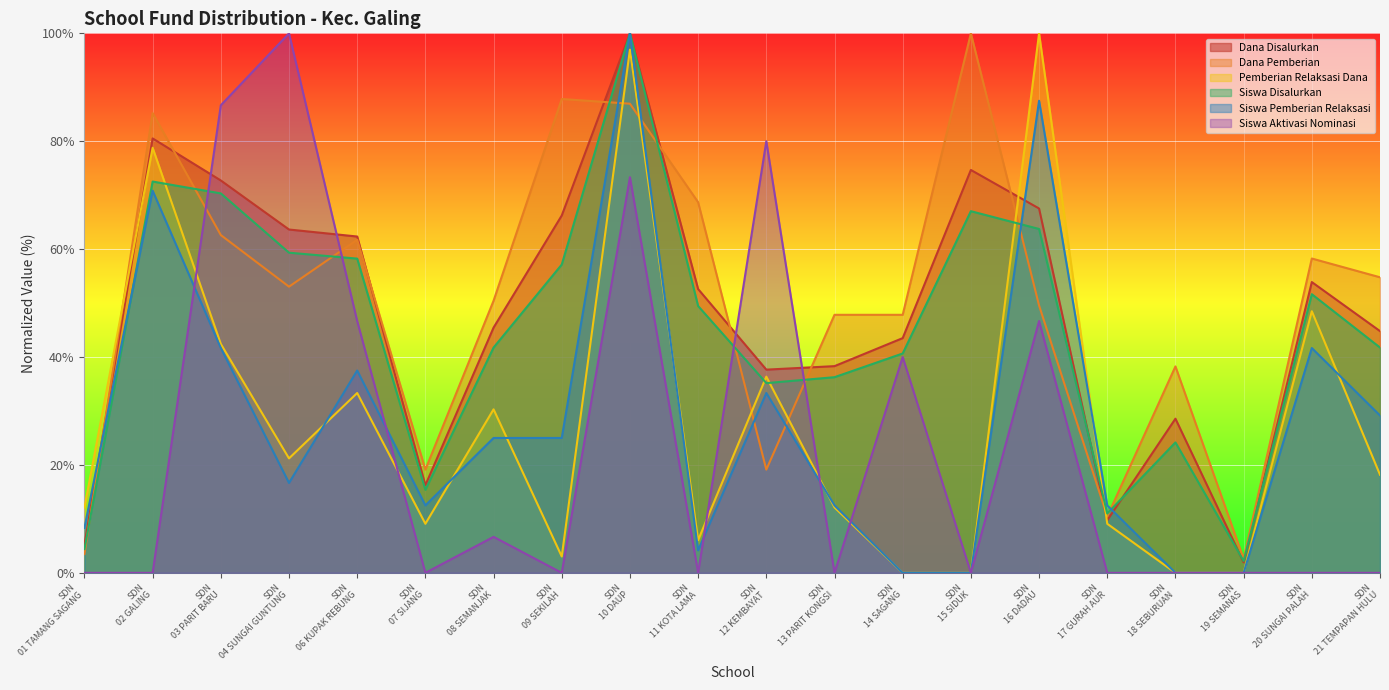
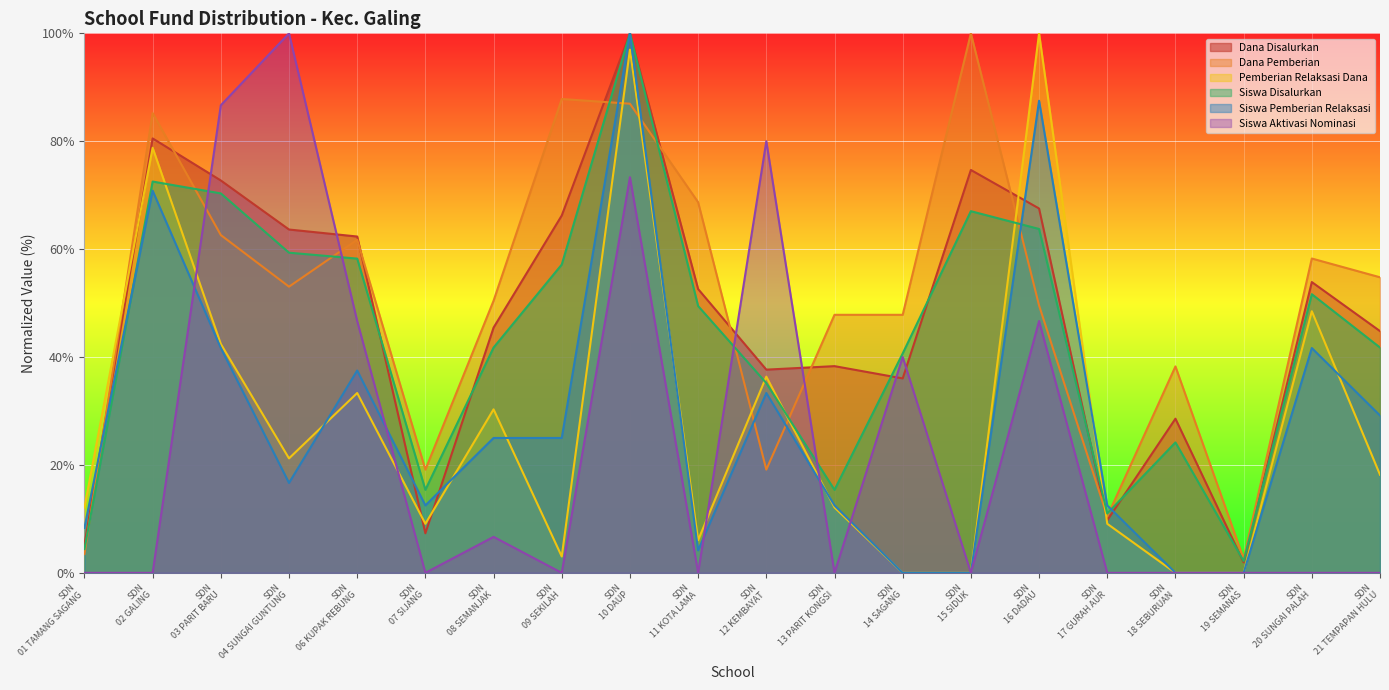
  {
    "Dana Disalurkan": {
      "SDN 01 TAMANG SAGANG": "5%",
      "SDN 02 GALING": "81%",
      "SDN 03 PARIT BARU": "73%",
      "SDN 04 SUNGAI GUNTUNG": "64%",
      "SDN 06 KUPAK REBUNG": "62%",
-     "SDN 07 SIJANG": "16%",
+     "SDN 07 SIJANG": "7%",
      "SDN 08 SEMANJAK": "45%",
      "SDN 09 SEKILAH": "66%",
      "SDN 11 KOTA LAMA": "53%",
      "SDN 12 KEMBAYAT": "38%",
      "SDN 13 PARIT KONGSI": "38%",
-     "SDN 14 SAGANG": "44%",
+     "SDN 14 SAGANG": "36%",
      "SDN 15 SIDUK": "75%",
      "SDN 16 DADAU": "68%",
      "SDN 17 GURAH AUR": "10%",
      "SDN 18 SEBURUAN": "29%",
      "SDN 20 SUNGAI PALAH": "54%",
      "SDN 21 TEMPAPAN HULU": "45%"
    },
    "Siswa Disalurkan": {
      "SDN 01 TAMANG SAGANG": "4%",
      "SDN 02 GALING": "73%",
      "SDN 03 PARIT BARU": "70%",
      "SDN 04 SUNGAI GUNTUNG": "59%",
      "SDN 06 KUPAK REBUNG": "58%",
      "SDN 07 SIJANG": "15%",
      "SDN 08 SEMANJAK": "42%",
      "SDN 09 SEKILAH": "57%",
      "SDN 11 KOTA LAMA": "49%",
      "SDN 12 KEMBAYAT": "35%",
-     "SDN 13 PARIT KONGSI": "36%",
+     "SDN 13 PARIT KONGSI": "15%",
      "SDN 14 SAGANG": "41%",
      "SDN 15 SIDUK": "67%",
      "SDN 16 DADAU": "64%",
      "SDN 17 GURAH AUR": "11%",
      "SDN 18 SEBURUAN": "24%",
      "SDN 20 SUNGAI PALAH": "52%",
      "SDN 21 TEMPAPAN HULU": "42%"
    },
    "Siswa Pemberian Relaksasi": {
      "SDN 01 TAMANG SAGANG": "8%",
      "SDN 02 GALING": "71%",
      "SDN 03 PARIT BARU": "42%",
      "SDN 04 SUNGAI GUNTUNG": "17%",
      "SDN 06 KUPAK REBUNG": "38%",
      "SDN 07 SIJANG": "13%",
      "SDN 08 SEMANJAK": "25%",
      "SDN 09 SEKILAH": "25%",
      "SDN 11 KOTA LAMA": "4%",
      "SDN 12 KEMBAYAT": "33%",
      "SDN 16 DADAU": "88%",
      "SDN 17 GURAH AUR": "13%",
      "SDN 20 SUNGAI PALAH": "42%",
      "SDN 21 TEMPAPAN HULU": "29%"
    },
    "Siswa Aktivasi Nominasi": {
      "SDN 01 TAMANG SAGANG": "0%",
      "SDN 02 GALING": "0%",
      "SDN 03 PARIT BARU": "87%",
      "SDN 04 SUNGAI GUNTUNG": "100%",
      "SDN 06 KUPAK REBUNG": "47%",
      "SDN 07 SIJANG": "0%",
      "SDN 08 SEMANJAK": "7%",
      "SDN 09 SEKILAH": "0%",
      "SDN 10 DAUP": "73%",
      "SDN 11 KOTA LAMA": "0%",
      "SDN 12 KEMBAYAT": "80%",
      "SDN 13 PARIT KONGSI": "0%",
      "SDN 14 SAGANG": "40%",
      "SDN 16 DADAU": "47%",
      "SDN 17 GURAH AUR": "0%",
      "SDN 20 SUNGAI PALAH": "0%",
      "SDN 21 TEMPAPAN HULU": "0%"
    }
  }
